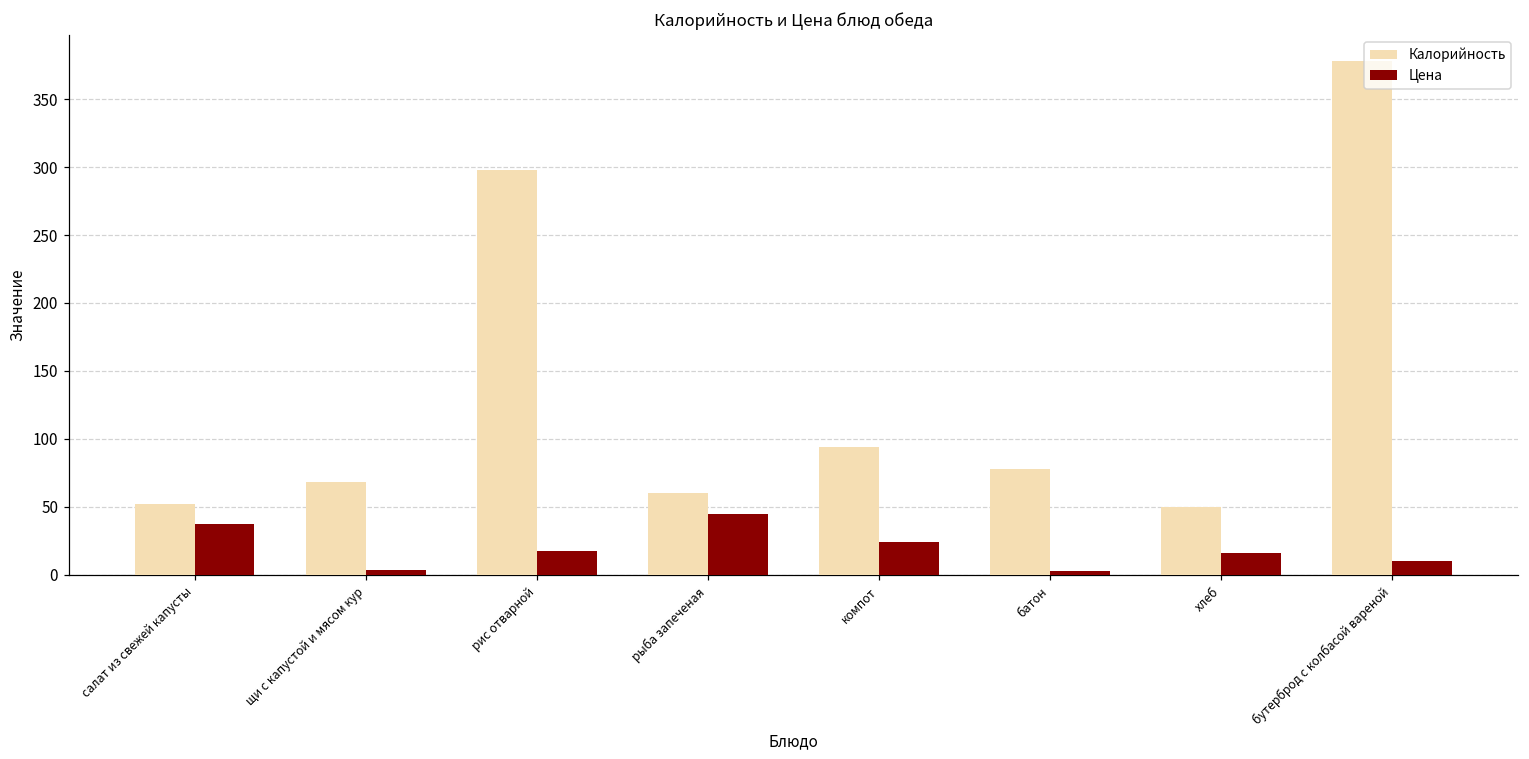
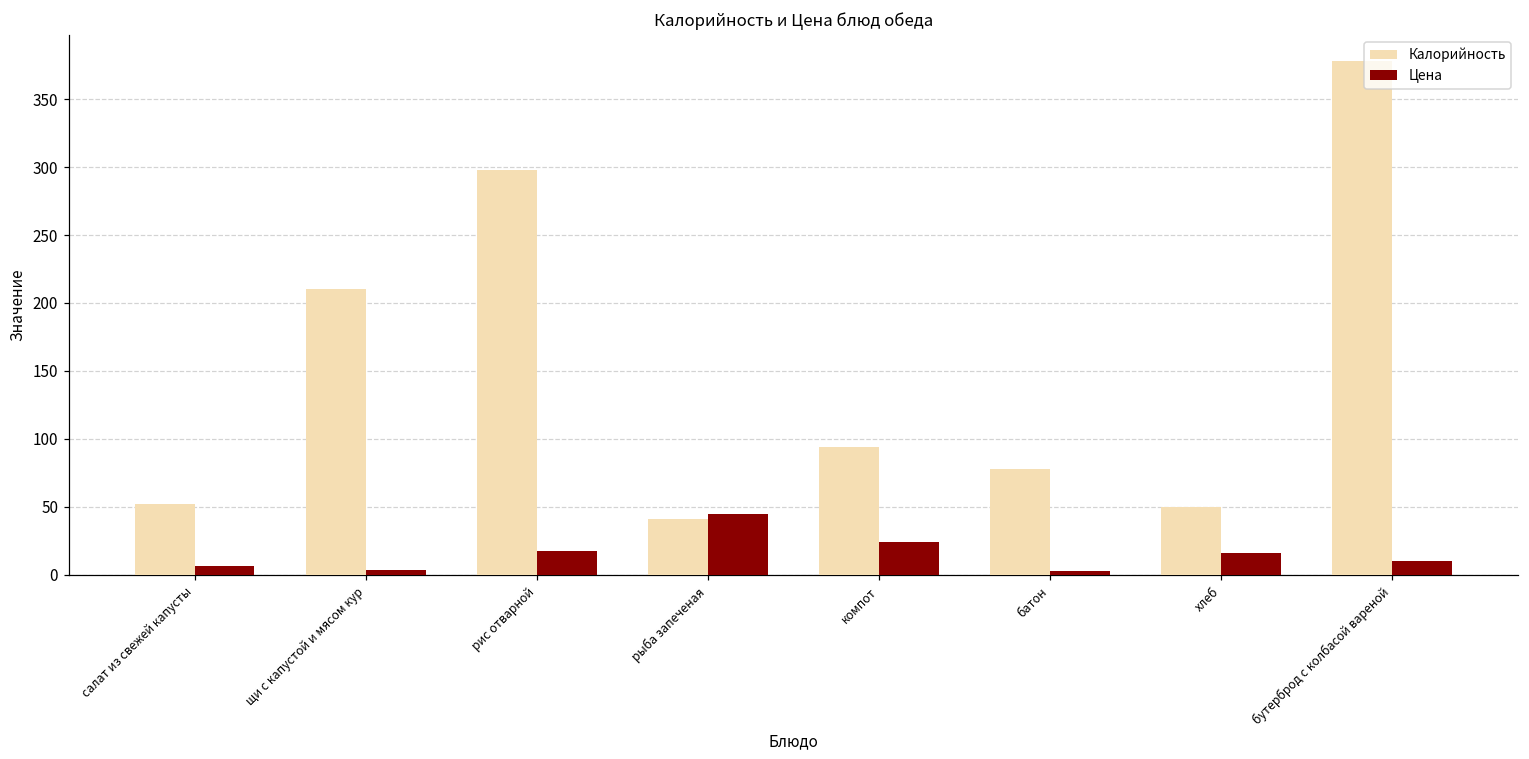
  {
    "Калорийность": {
      "салат из свежей капусты": 52,
-     "щи с капустой и мясом кур": 68,
+     "щи с капустой и мясом кур": 210,
      "рис отварной": 298,
-     "рыба запеченая": 60,
+     "рыба запеченая": 41,
      "компот": 94,
      "батон": 78,
      "хлеб": 50,
      "бутерброд с колбасой вареной": 378
    },
    "Цена": {
-     "салат из свежей капусты": 37,
+     "салат из свежей капусты": 7,
      "щи с капустой и мясом кур": 4,
      "рис отварной": 17,
      "рыба запеченая": 45,
      "компот": 24,
      "батон": 3,
      "хлеб": 17,
      "бутерброд с колбасой вареной": 10
    }
  }
